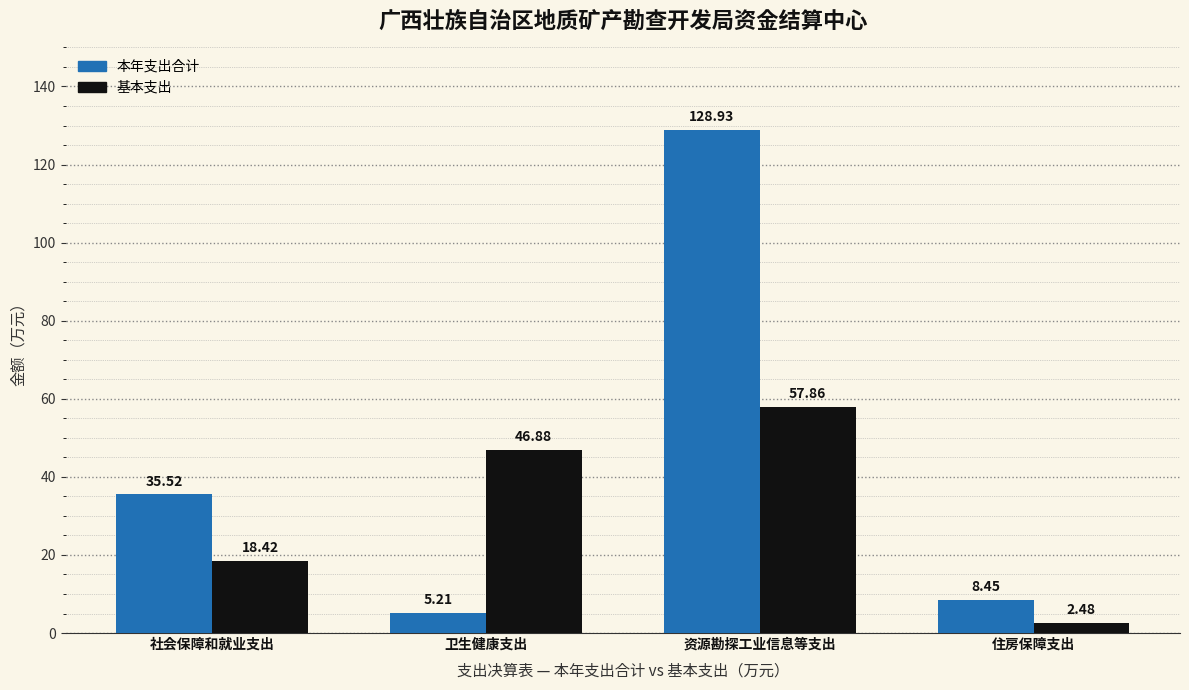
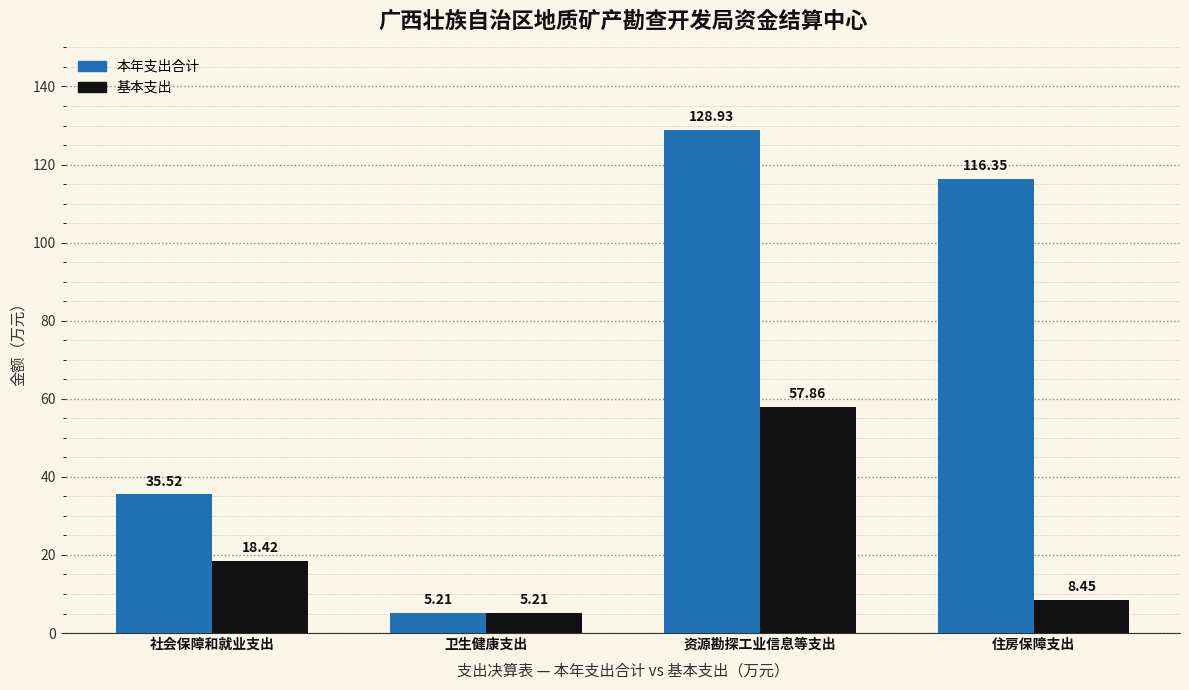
  {
    "本年支出合计": {
      "社会保障和就业支出": 35.52,
      "卫生健康支出": 5.21,
      "资源勘探工业信息等支出": 128.93,
-     "住房保障支出": 8.45
+     "住房保障支出": 116.35
    },
    "基本支出": {
      "社会保障和就业支出": 18.42,
-     "卫生健康支出": 46.88,
+     "卫生健康支出": 5.21,
      "资源勘探工业信息等支出": 57.86,
-     "住房保障支出": 2.48
+     "住房保障支出": 8.45
    }
  }
